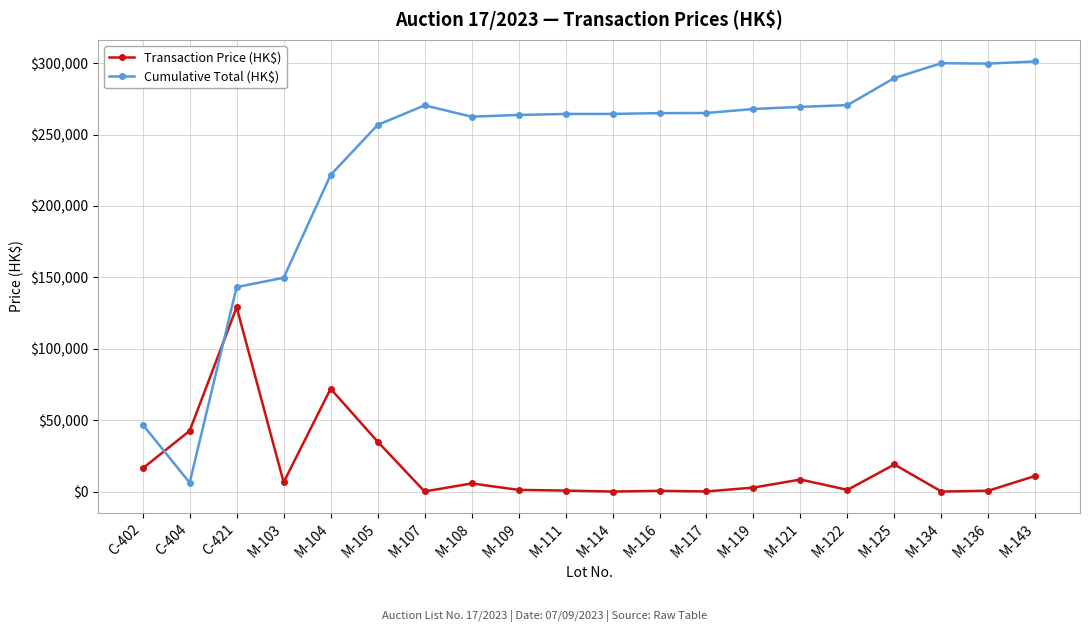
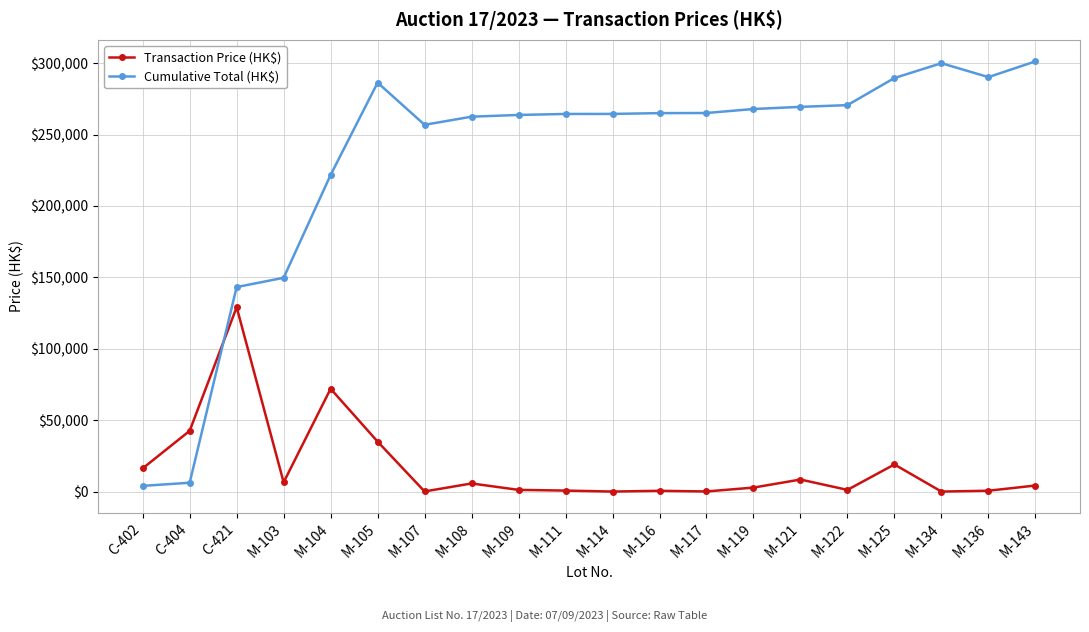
  {
    "Transaction Price (HK$)": {
      "C-402": "$16,000",
      "C-404": "$43,000",
      "C-421": "$129,000",
      "M-103": "$7,000",
      "M-104": "$72,000",
      "M-105": "$35,000",
      "M-107": "$0",
      "M-108": "$6,000",
      "M-109": "$1,000",
      "M-111": "$1,000",
      "M-114": "$0",
      "M-116": "$1,000",
      "M-117": "$0",
      "M-119": "$3,000",
      "M-121": "$8,000",
      "M-122": "$1,000",
      "M-125": "$19,000",
      "M-134": "$0",
      "M-136": "$1,000",
-     "M-143": "$11,000"
+     "M-143": "$4,000"
    },
    "Cumulative Total (HK$)": {
-     "C-402": "$47,000",
+     "C-402": "$4,000",
      "C-404": "$6,000",
      "C-421": "$143,000",
      "M-103": "$150,000",
      "M-104": "$222,000",
-     "M-105": "$257,000",
-     "M-107": "$270,000",
+     "M-105": "$286,000",
+     "M-107": "$257,000",
      "M-108": "$263,000",
      "M-109": "$264,000",
      "M-111": "$264,000",
      "M-114": "$264,000",
      "M-116": "$265,000",
      "M-117": "$265,000",
      "M-119": "$268,000",
      "M-121": "$269,000",
      "M-122": "$271,000",
      "M-125": "$290,000",
      "M-134": "$300,000",
-     "M-136": "$300,000",
+     "M-136": "$290,000",
      "M-143": "$301,000"
    }
  }
